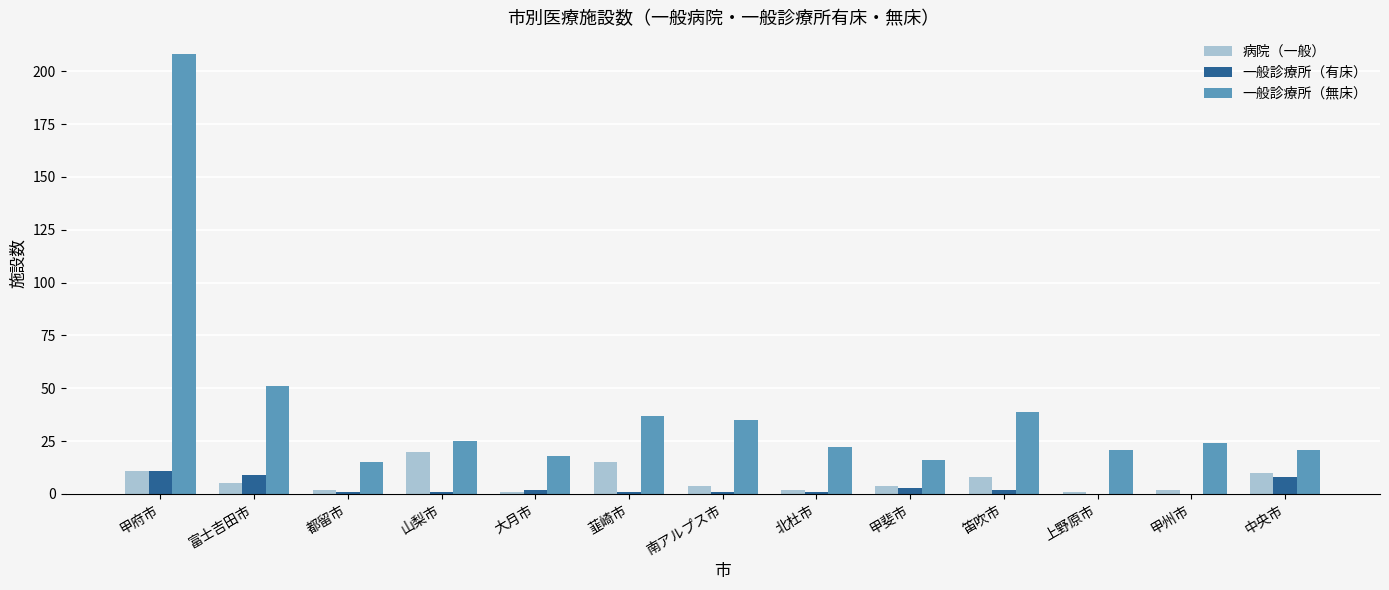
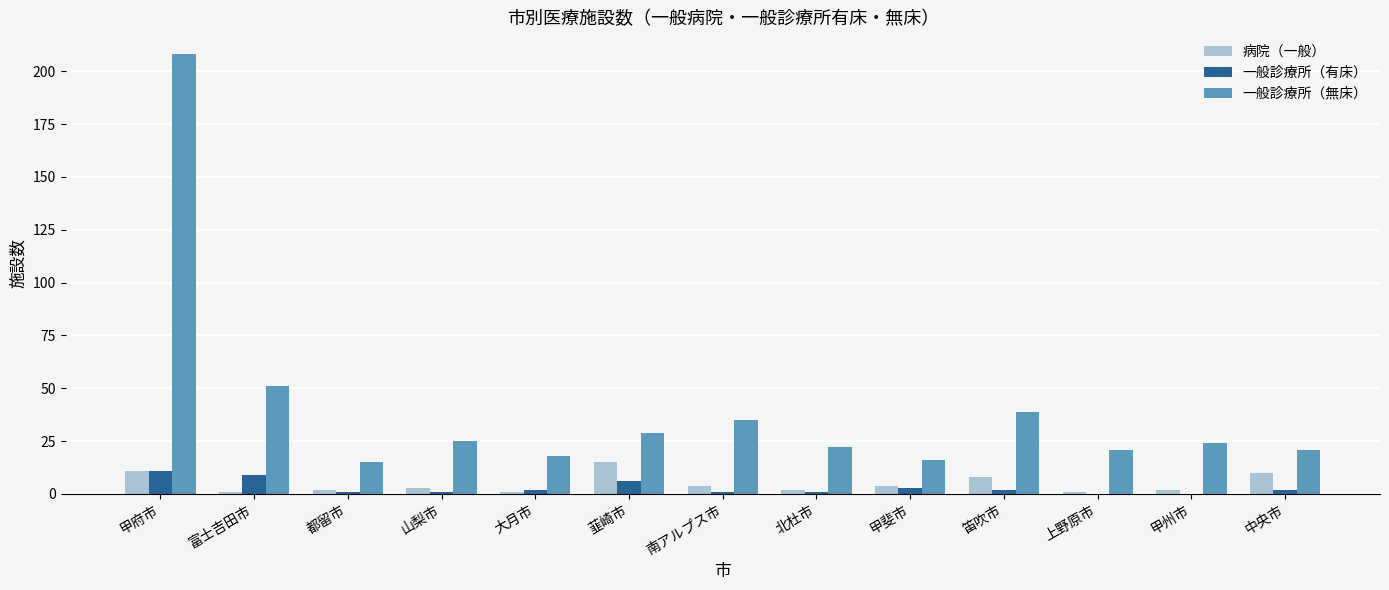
  {
    "病院（一般）": {
      "甲府市": 11,
-     "富士吉田市": 5,
+     "富士吉田市": 1,
      "都留市": 2,
-     "山梨市": 20,
+     "山梨市": 3,
      "韮崎市": 15,
      "南アルプス市": 4,
      "北杜市": 2,
      "甲斐市": 4,
      "笛吹市": 8,
      "甲州市": 2,
      "中央市": 10
    },
    "一般診療所（有床）": {
      "甲府市": 11,
      "富士吉田市": 9,
      "大月市": 2,
-     "韮崎市": 1,
+     "韮崎市": 6,
      "甲斐市": 3,
      "笛吹市": 2,
      "上野原市": 0,
      "甲州市": 0,
-     "中央市": 8
+     "中央市": 2
    },
    "一般診療所（無床）": {
      "甲府市": 208,
      "富士吉田市": 51,
      "都留市": 15,
      "山梨市": 25,
      "大月市": 18,
-     "韮崎市": 37,
+     "韮崎市": 29,
      "南アルプス市": 35,
      "北杜市": 22,
      "甲斐市": 16,
      "笛吹市": 39,
      "上野原市": 21,
      "甲州市": 24,
      "中央市": 21
    }
  }
